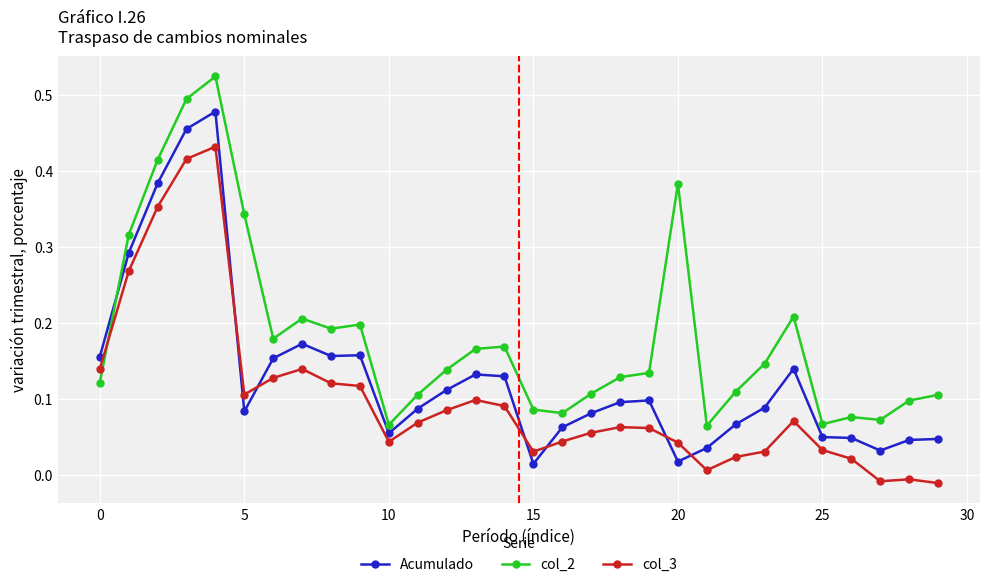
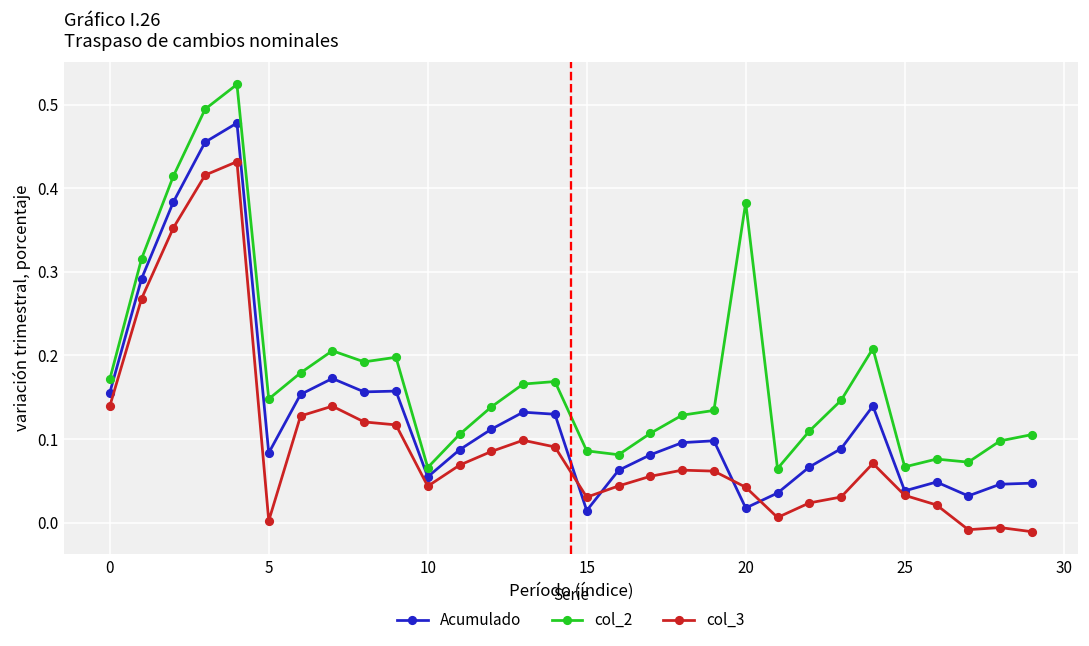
  {
    "Acumulado": {
      "0": 0.16,
      "5": 0.08,
      "10": 0.05,
      "15": 0.01,
      "20": 0.02,
-     "25": 0.05
+     "25": 0.04
    },
    "col_2": {
-     "0": 0.12,
-     "5": 0.34,
+     "0": 0.17,
+     "5": 0.15,
      "10": 0.07,
      "15": 0.09,
      "20": 0.38,
      "25": 0.07
    },
    "col_3": {
      "0": 0.14,
-     "5": 0.11,
+     "5": 0.00,
      "10": 0.04,
      "15": 0.03,
      "20": 0.04,
      "25": 0.03
    }
  }
